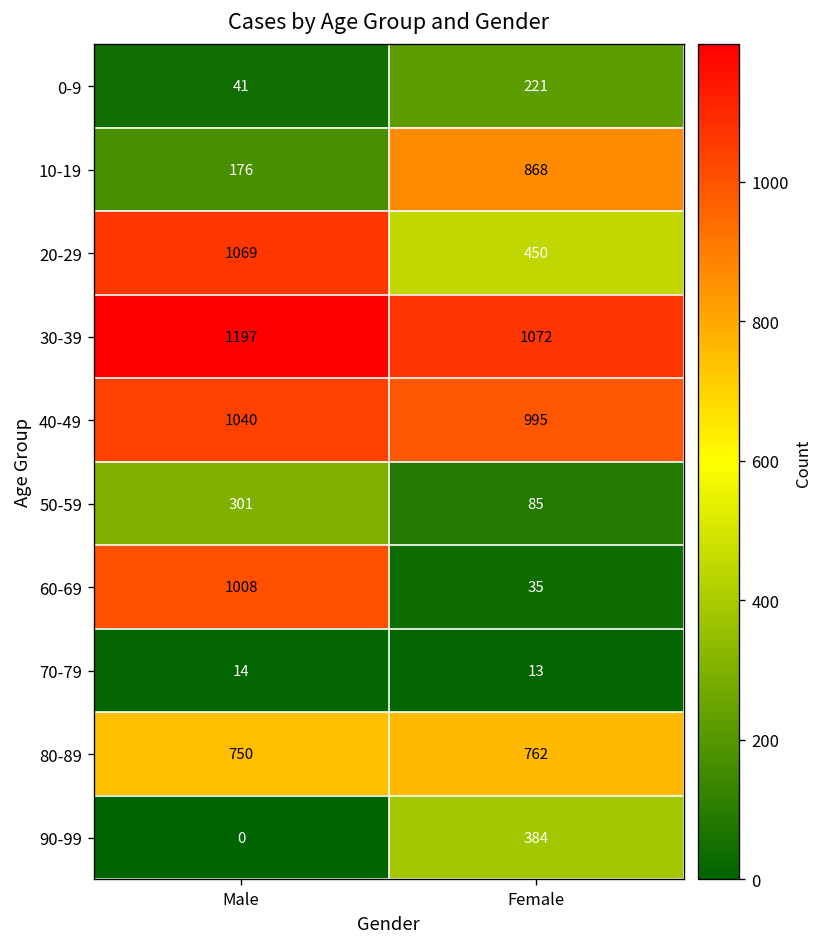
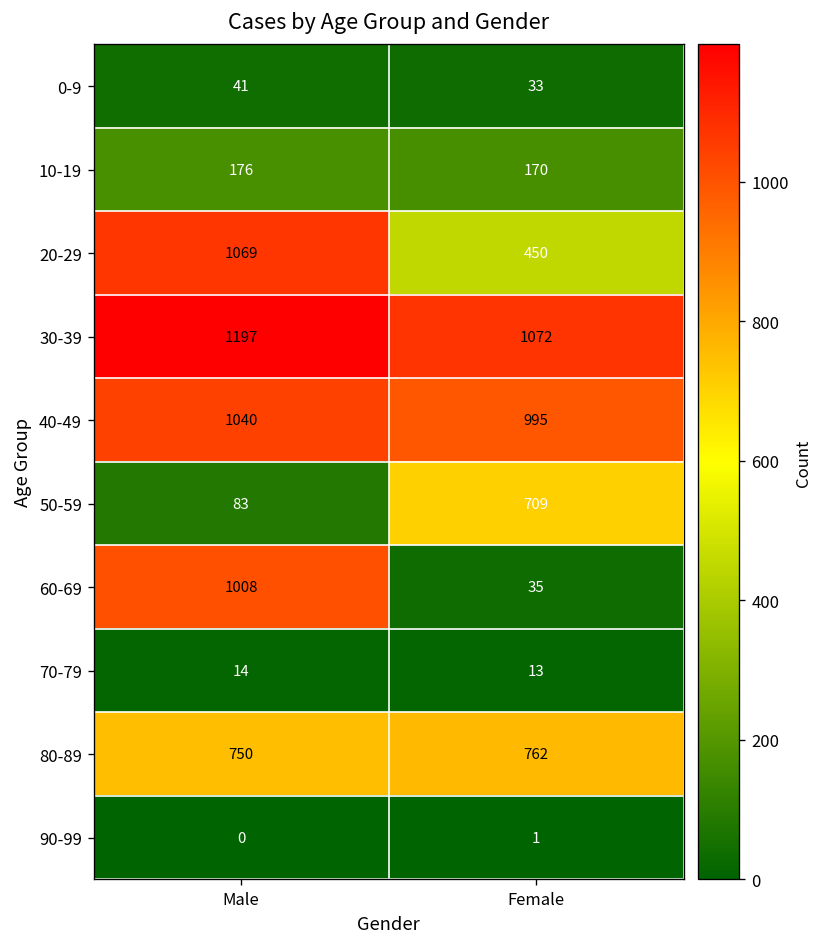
  {
    "0-9": {
      "Male": 41,
-     "Female": 221
+     "Female": 33
    },
    "10-19": {
      "Male": 176,
-     "Female": 868
+     "Female": 170
    },
    "20-29": {
      "Male": 1069,
      "Female": 450
    },
    "30-39": {
      "Male": 1197,
      "Female": 1072
    },
    "40-49": {
      "Male": 1040,
      "Female": 995
    },
    "50-59": {
-     "Male": 301,
-     "Female": 85
+     "Male": 83,
+     "Female": 709
    },
    "60-69": {
      "Male": 1008,
      "Female": 35
    },
    "70-79": {
      "Male": 14,
      "Female": 13
    },
    "80-89": {
      "Male": 750,
      "Female": 762
    },
    "90-99": {
      "Male": 0,
-     "Female": 384
+     "Female": 1
    }
  }
